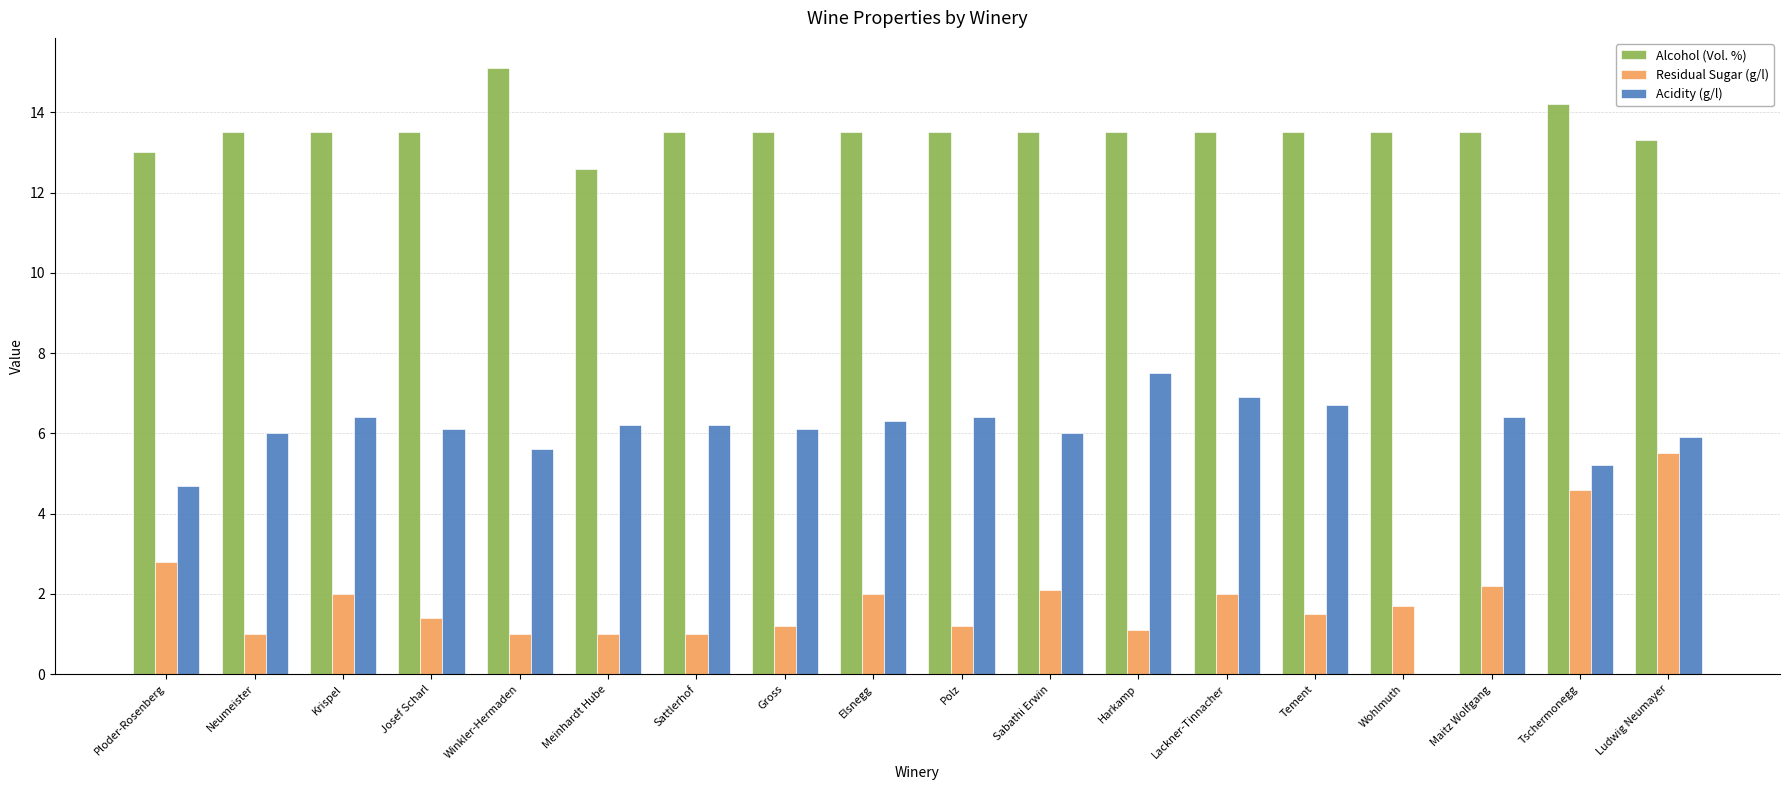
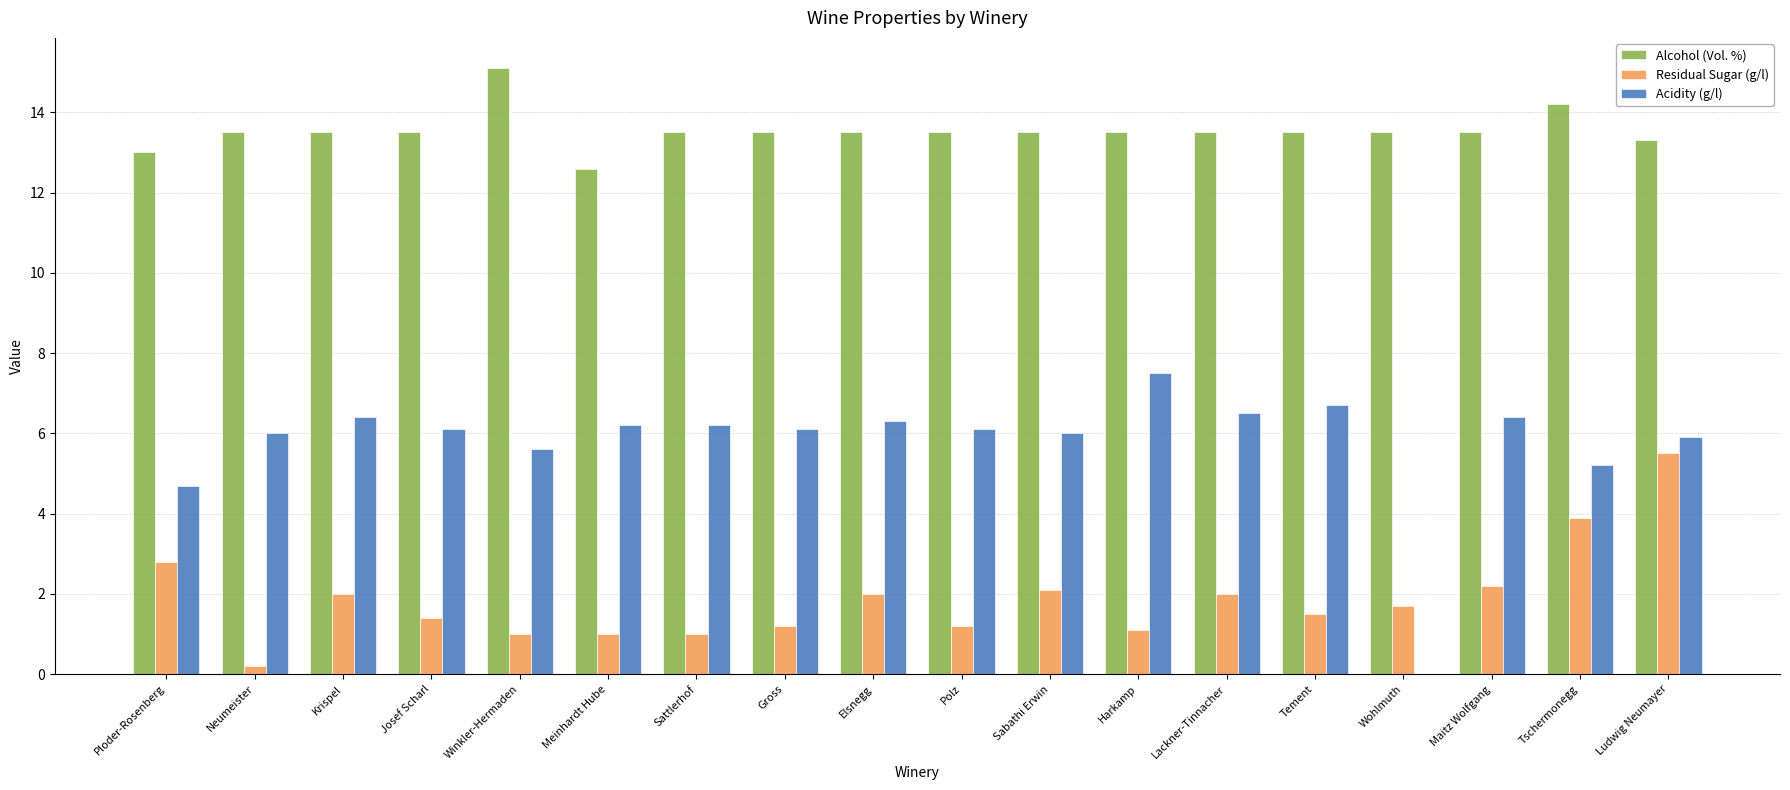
  {
    "Alcohol (Vol. %)": {
      "Ploder-Rosenberg": 13.0,
      "Neumeister": 13.5,
      "Krispel": 13.5,
      "Josef Scharl": 13.5,
      "Winkler-Hermaden": 15.1,
      "Meinhardt Hube": 12.6,
      "Sattlerhof": 13.5,
      "Gross": 13.5,
      "Elsnegg": 13.5,
      "Polz": 13.5,
      "Sabathi Erwin": 13.5,
      "Harkamp": 13.5,
      "Lackner-Tinnacher": 13.5,
      "Tement": 13.5,
      "Wohlmuth": 13.5,
      "Maitz Wolfgang": 13.5,
      "Tschermonegg": 14.2,
      "Ludwig Neumayer": 13.3
    },
    "Residual Sugar (g/l)": {
      "Ploder-Rosenberg": 2.8,
-     "Neumeister": 1.0,
+     "Neumeister": 0.2,
      "Krispel": 2.0,
      "Josef Scharl": 1.4,
      "Winkler-Hermaden": 1.0,
      "Meinhardt Hube": 1.0,
      "Sattlerhof": 1.0,
      "Gross": 1.2,
      "Elsnegg": 2.0,
      "Polz": 1.2,
      "Sabathi Erwin": 2.1,
      "Harkamp": 1.1,
      "Lackner-Tinnacher": 2.0,
      "Tement": 1.5,
      "Wohlmuth": 1.7,
      "Maitz Wolfgang": 2.2,
-     "Tschermonegg": 4.6,
+     "Tschermonegg": 3.9,
      "Ludwig Neumayer": 5.5
    },
    "Acidity (g/l)": {
      "Ploder-Rosenberg": 4.7,
      "Neumeister": 6.0,
      "Krispel": 6.4,
      "Josef Scharl": 6.1,
      "Winkler-Hermaden": 5.6,
      "Meinhardt Hube": 6.2,
      "Sattlerhof": 6.2,
      "Gross": 6.1,
      "Elsnegg": 6.3,
-     "Polz": 6.4,
+     "Polz": 6.1,
      "Sabathi Erwin": 6.0,
      "Harkamp": 7.5,
-     "Lackner-Tinnacher": 6.9,
+     "Lackner-Tinnacher": 6.5,
      "Tement": 6.7,
      "Wohlmuth": 0.0,
      "Maitz Wolfgang": 6.4,
      "Tschermonegg": 5.2,
      "Ludwig Neumayer": 5.9
    }
  }
